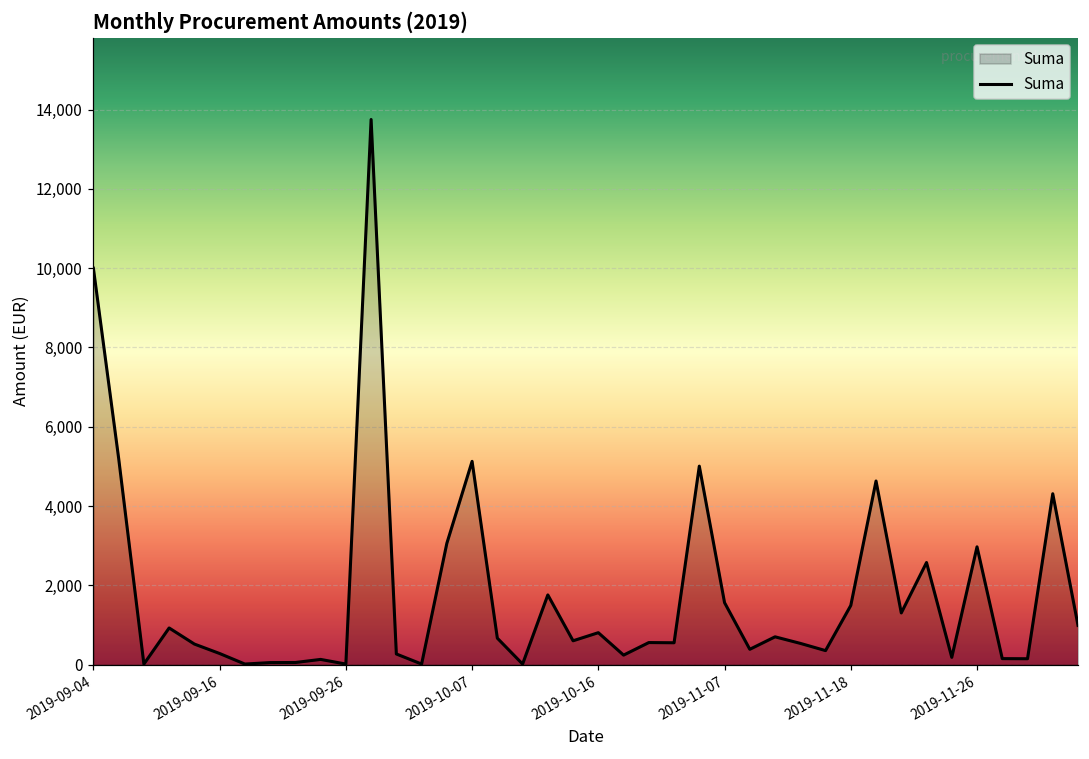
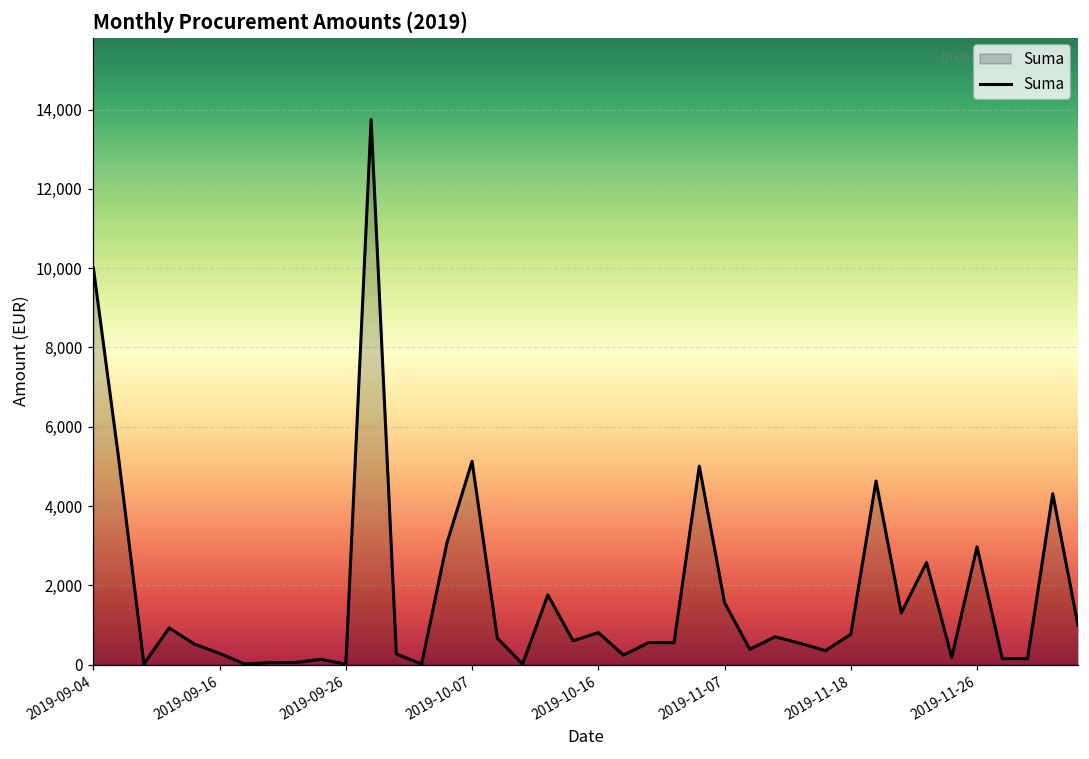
  {
    "2019-10-16": "800",
    "2019-11-07": "1,600",
-   "2019-11-18": "1,500"
+   "2019-11-18": "800"
  }
